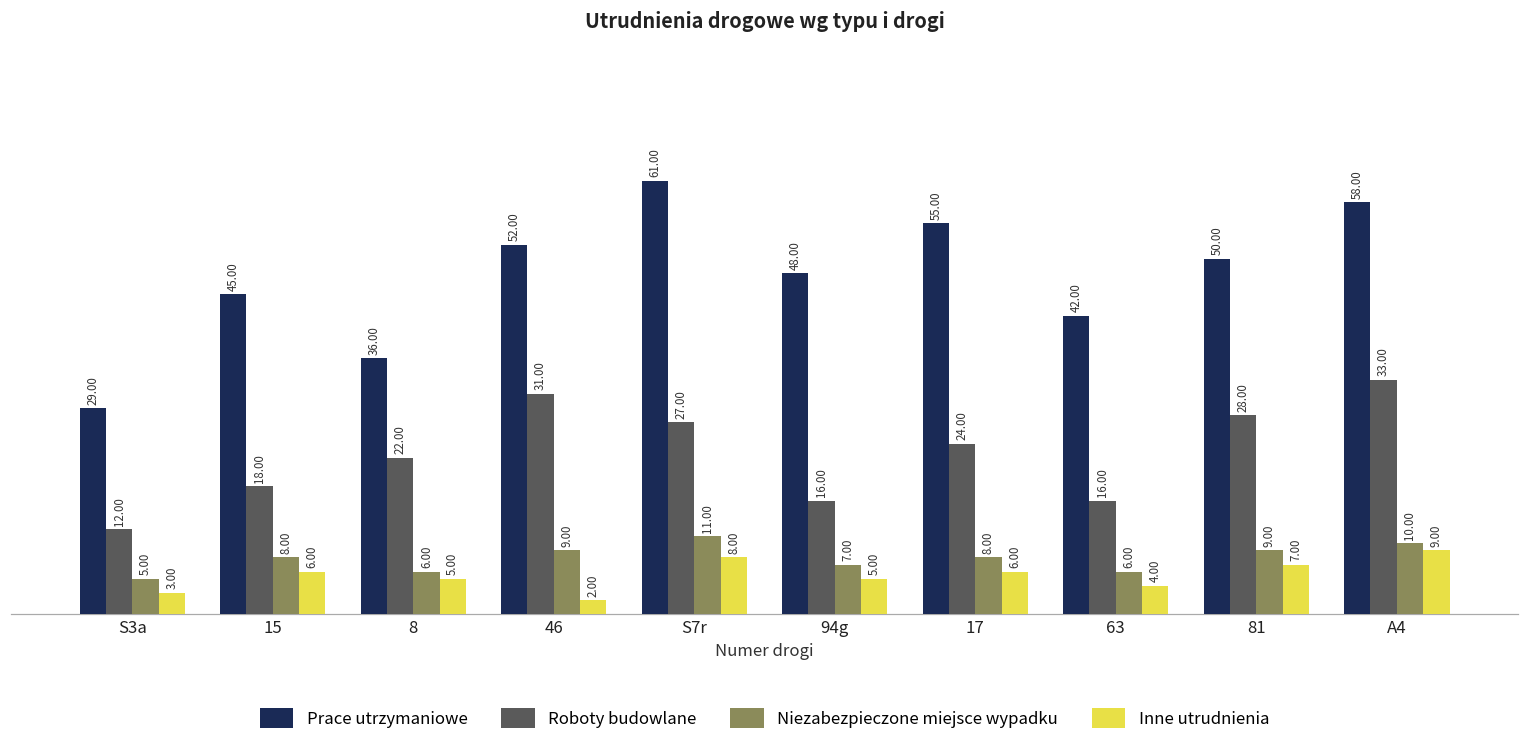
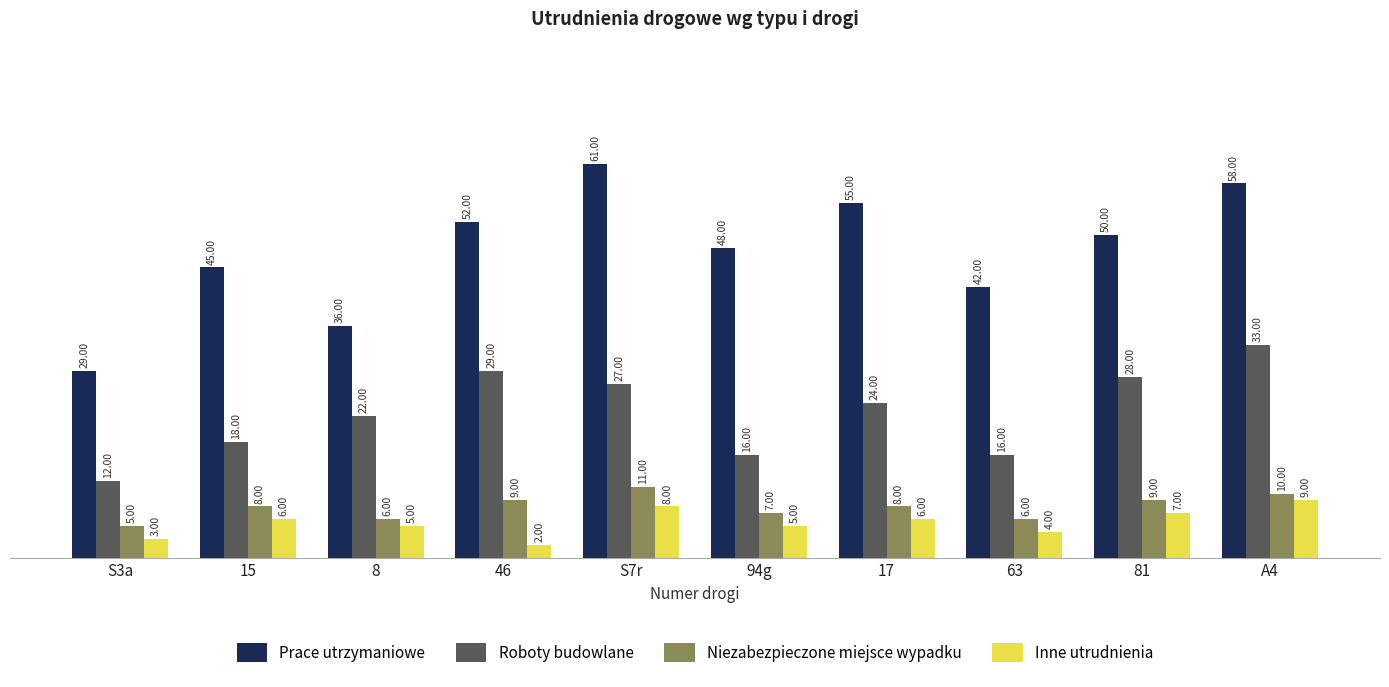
  {
    "Prace utrzymaniowe": {
      "S3a": 29.00,
      "15": 45.00,
      "8": 36.00,
      "46": 52.00,
      "S7r": 61.00,
      "94g": 48.00,
      "17": 55.00,
      "63": 42.00,
      "81": 50.00,
      "A4": 58.00
    },
    "Roboty budowlane": {
      "S3a": 12.00,
      "15": 18.00,
      "8": 22.00,
-     "46": 31.00,
+     "46": 29.00,
      "S7r": 27.00,
      "94g": 16.00,
      "17": 24.00,
      "63": 16.00,
      "81": 28.00,
      "A4": 33.00
    },
    "Niezabezpieczone miejsce wypadku": {
      "S3a": 5.00,
      "15": 8.00,
      "8": 6.00,
      "46": 9.00,
      "S7r": 11.00,
      "94g": 7.00,
      "17": 8.00,
      "63": 6.00,
      "81": 9.00,
      "A4": 10.00
    },
    "Inne utrudnienia": {
      "S3a": 3.00,
      "15": 6.00,
      "8": 5.00,
      "46": 2.00,
      "S7r": 8.00,
      "94g": 5.00,
      "17": 6.00,
      "63": 4.00,
      "81": 7.00,
      "A4": 9.00
    }
  }
